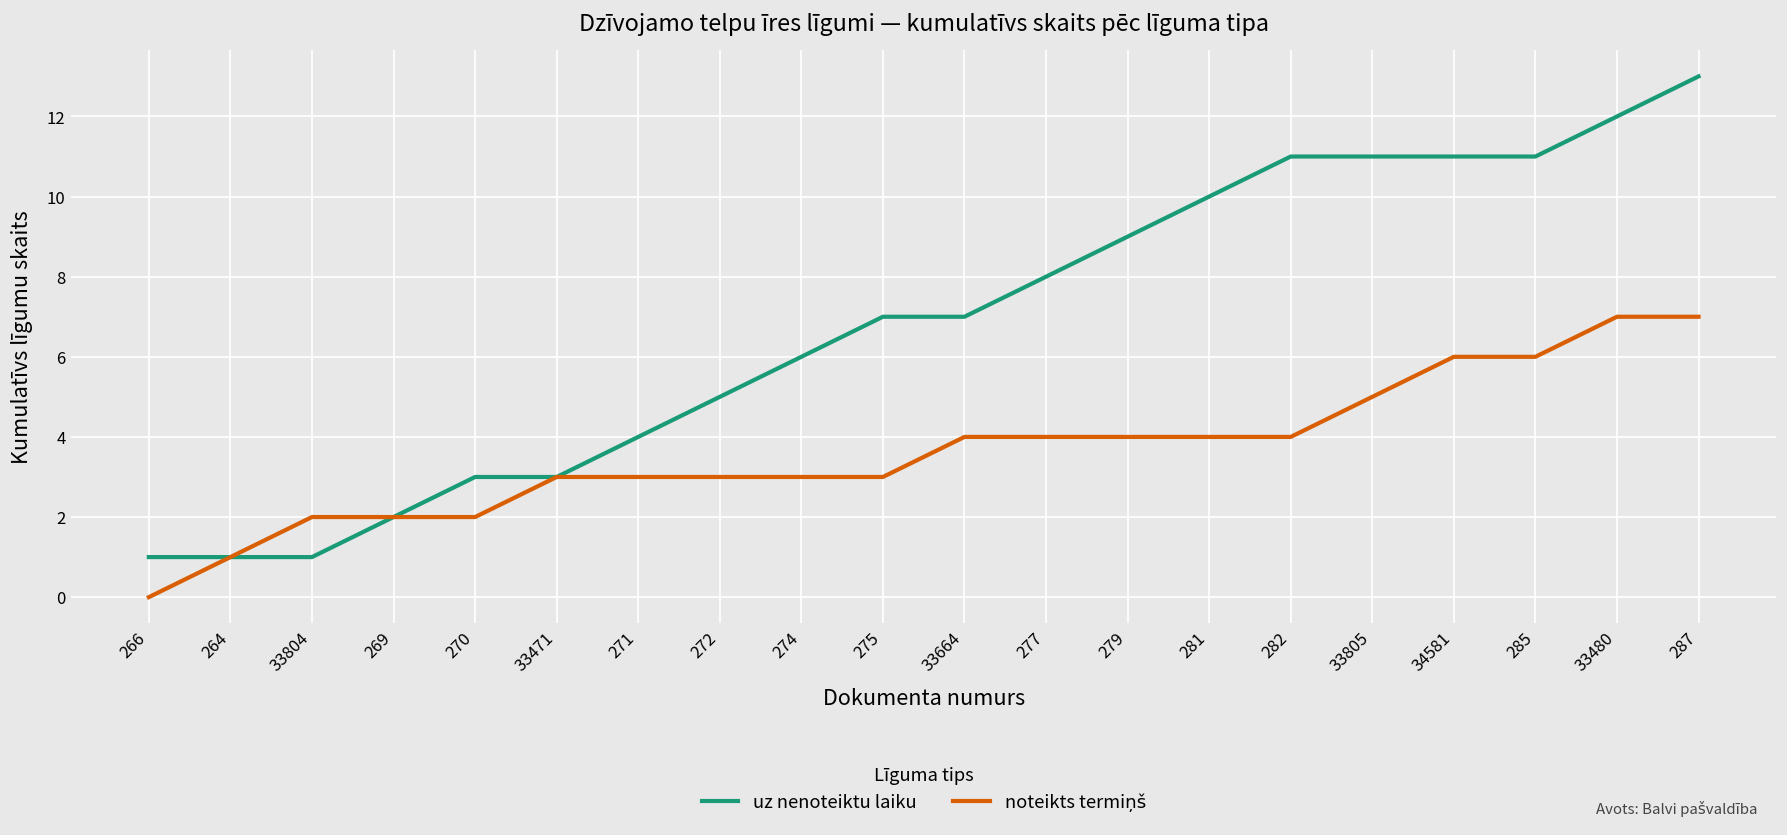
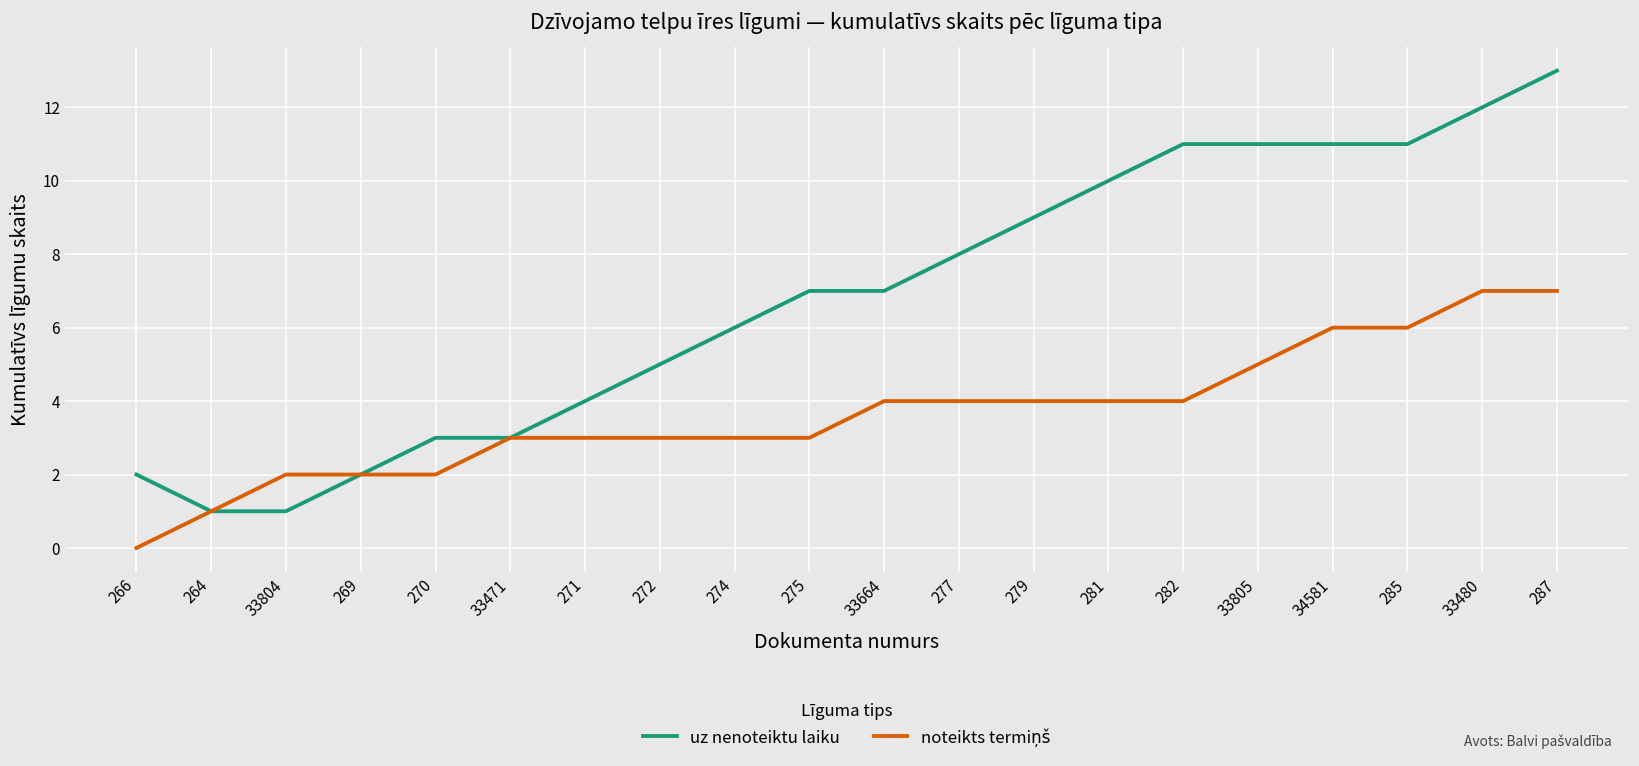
  {
    "uz nenoteiktu laiku": {
-     "266": 1,
+     "266": 2,
      "33804": 1,
      "270": 3,
      "271": 4,
      "272": 5,
      "274": 6,
      "275": 7,
      "33664": 7,
      "277": 8,
      "279": 9,
      "281": 10,
      "282": 11,
      "33805": 11,
      "34581": 11,
      "285": 11,
      "33480": 12,
      "287": 13
    },
    "noteikts termiņš": {
      "266": 0,
      "33804": 2,
      "270": 2,
      "271": 3,
      "272": 3,
      "274": 3,
      "275": 3,
      "33664": 4,
      "277": 4,
      "279": 4,
      "281": 4,
      "282": 4,
      "33805": 5,
      "34581": 6,
      "285": 6,
      "33480": 7,
      "287": 7
    }
  }
